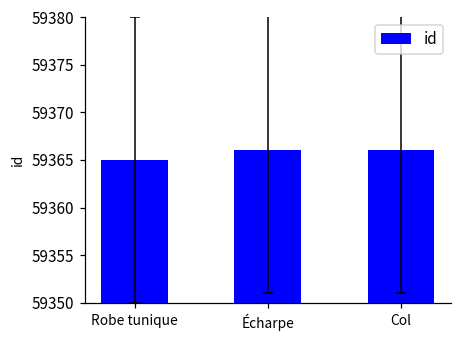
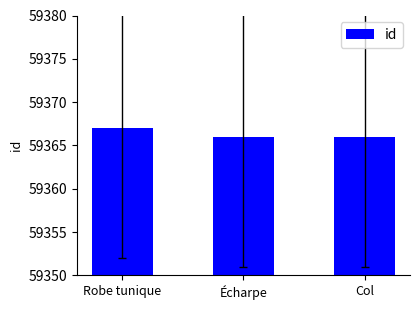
  {
    "id": {
-     "Robe tunique": 59365,
+     "Robe tunique": 59367,
      "Écharpe": 59366,
      "Col": 59366
    }
  }
